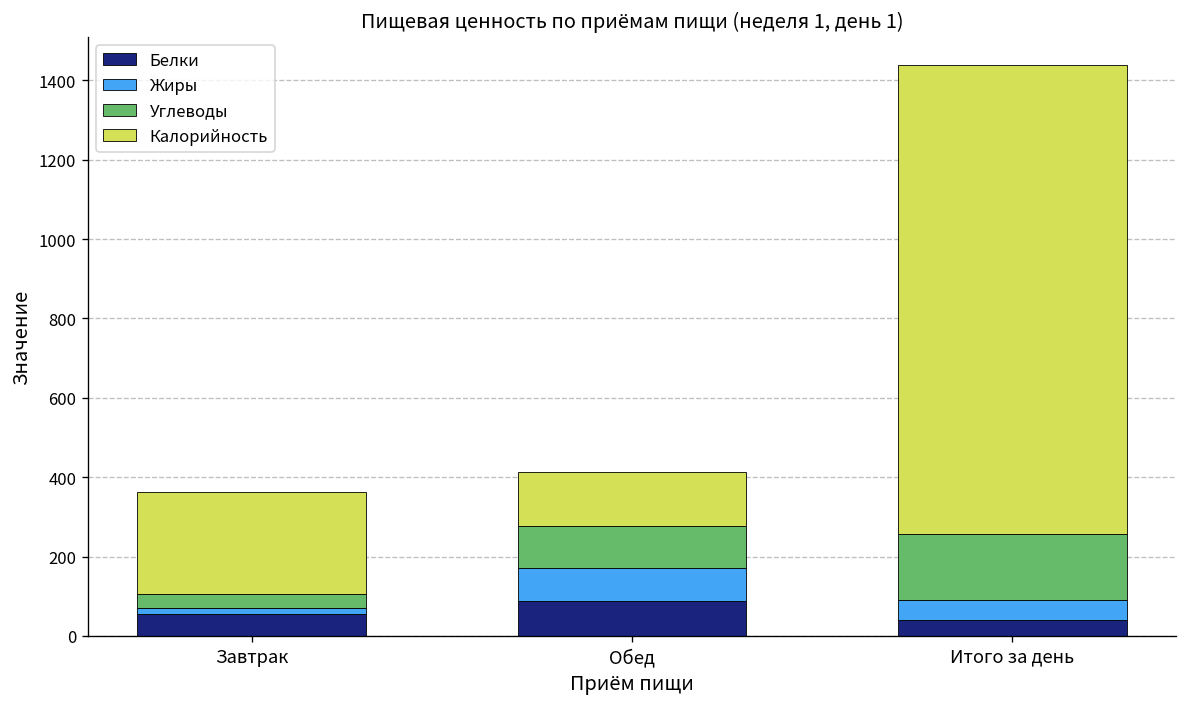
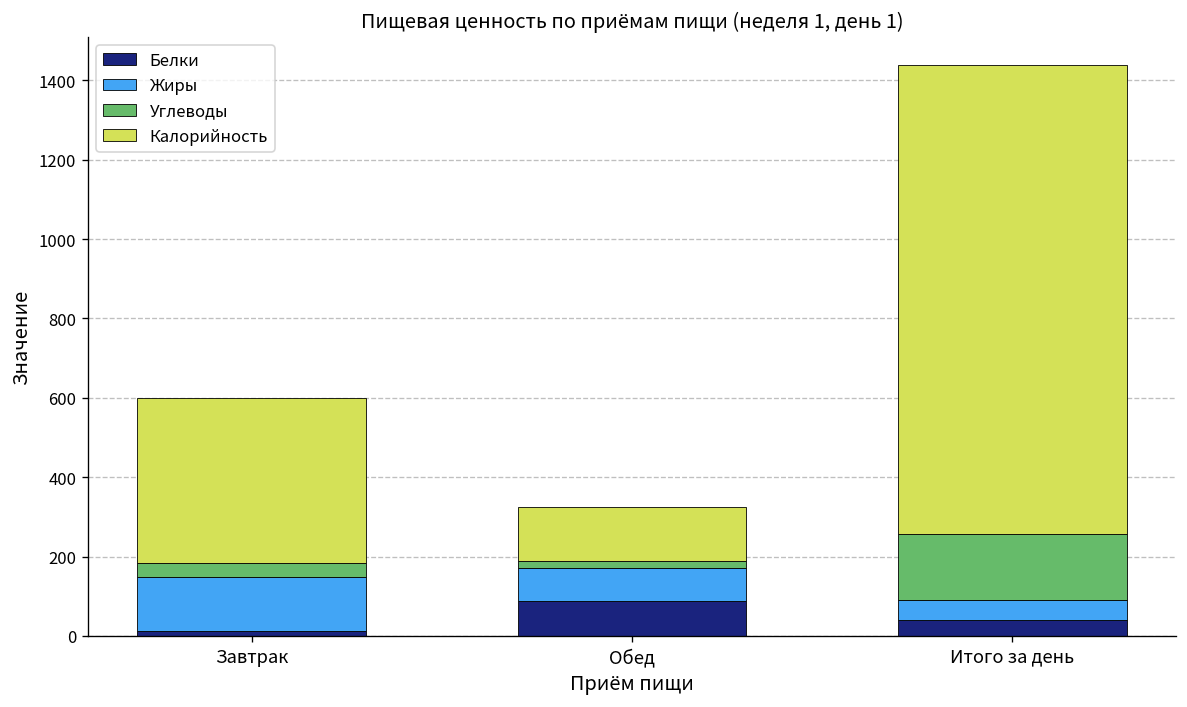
  {
    "Белки": {
-     "Завтрак": 60,
+     "Завтрак": 10,
      "Обед": 90,
      "Итого за день": 40
    },
    "Жиры": {
-     "Завтрак": 20,
+     "Завтрак": 140,
      "Обед": 90,
      "Итого за день": 50
    },
    "Углеводы": {
      "Завтрак": 30,
-     "Обед": 110,
+     "Обед": 20,
      "Итого за день": 170
    },
    "Калорийность": {
-     "Завтрак": 260,
+     "Завтрак": 420,
      "Обед": 140,
      "Итого за день": 1180
    }
  }
